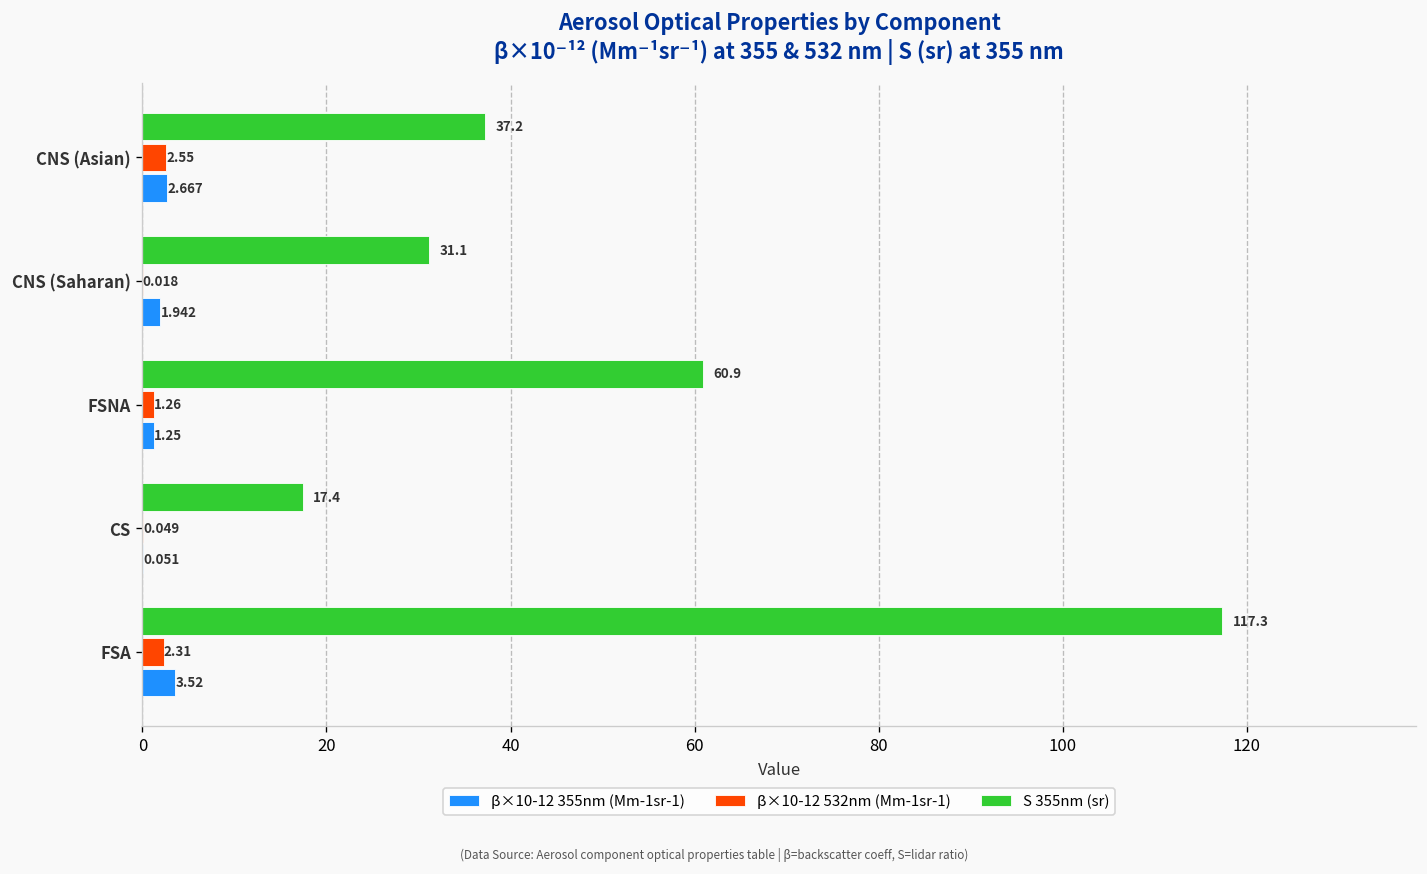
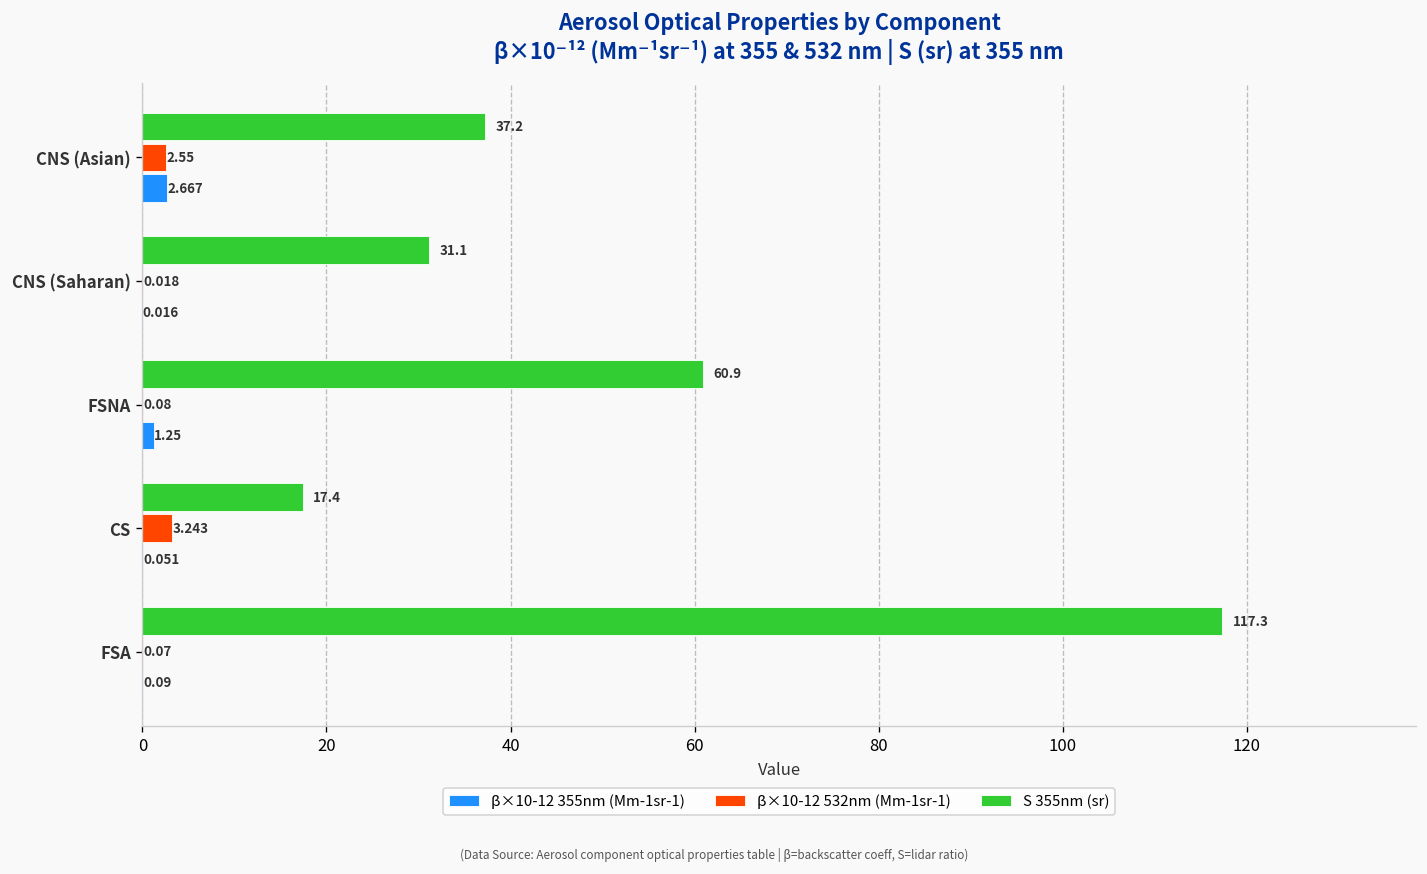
  {
    "β×10-12 355nm (Mm-1sr-1)": {
      "CNS (Asian)": 2.667,
-     "CNS (Saharan)": 1.942,
+     "CNS (Saharan)": 0.016,
      "FSNA": 1.25,
      "CS": 0.051,
-     "FSA": 3.52
+     "FSA": 0.09
    },
    "β×10-12 532nm (Mm-1sr-1)": {
      "CNS (Asian)": 2.55,
      "CNS (Saharan)": 0.018,
-     "FSNA": 1.26,
-     "CS": 0.049,
-     "FSA": 2.31
+     "FSNA": 0.08,
+     "CS": 3.243,
+     "FSA": 0.07
    },
    "S 355nm (sr)": {
      "CNS (Asian)": 37.2,
      "CNS (Saharan)": 31.1,
      "FSNA": 60.9,
      "CS": 17.4,
      "FSA": 117.3
    }
  }
